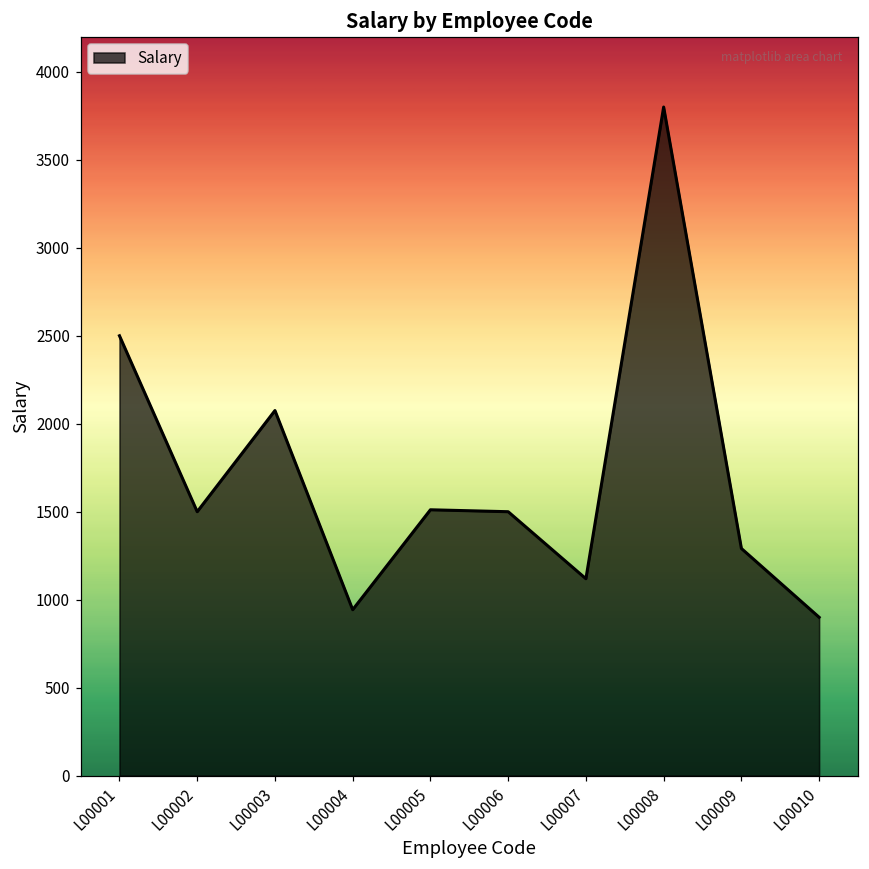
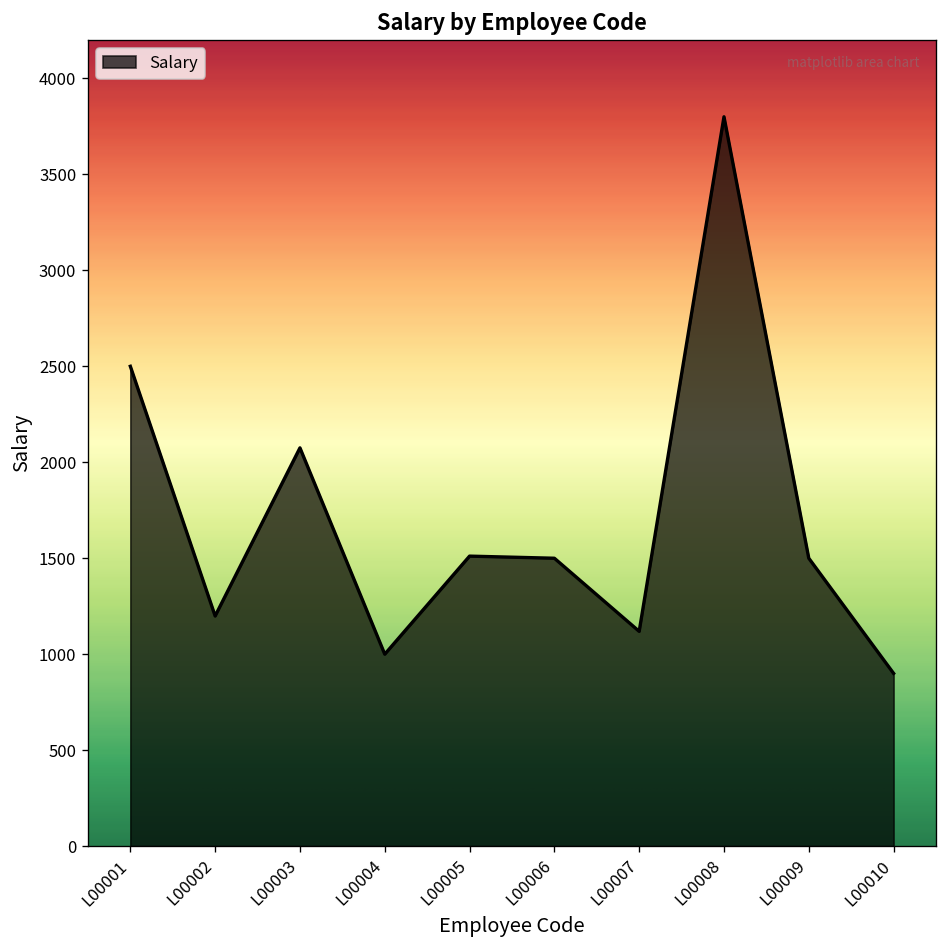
  {
    "L00001": 2500,
-   "L00002": 1500,
+   "L00002": 1200,
    "L00003": 2080,
-   "L00004": 940,
+   "L00004": 1000,
    "L00005": 1510,
    "L00006": 1500,
    "L00007": 1120,
    "L00008": 3800,
-   "L00009": 1290,
+   "L00009": 1500,
    "L00010": 900
  }
